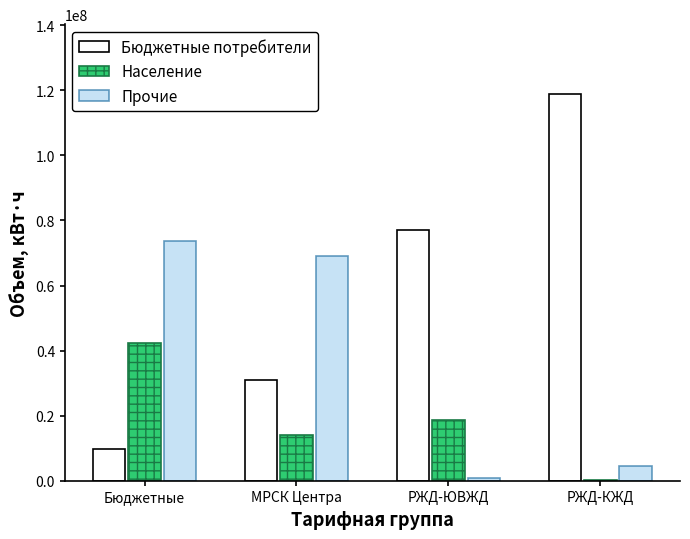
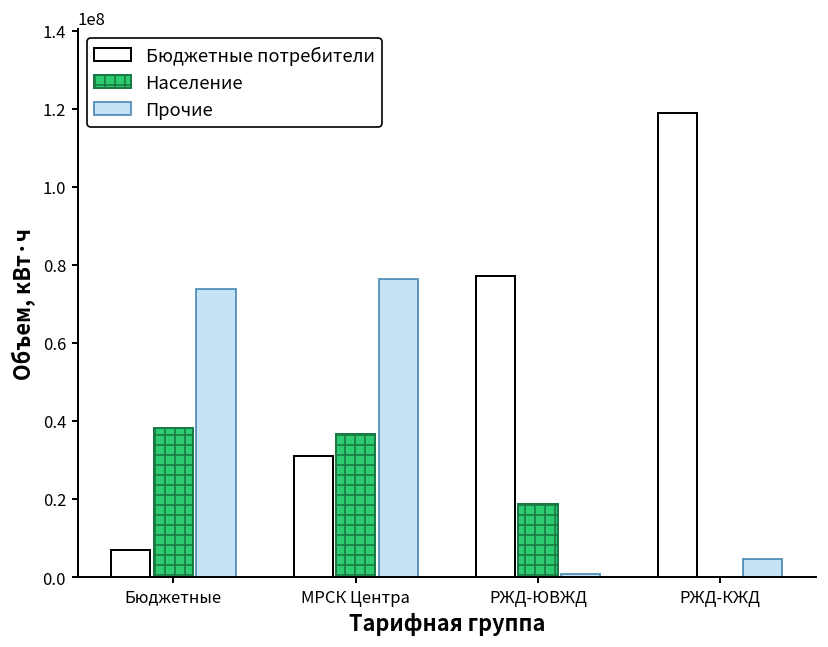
  {
    "Бюджетные потребители": {
-     "Бюджетные": 10000000,
+     "Бюджетные": 7000000,
      "МРСК Центра": 31000000,
      "РЖД-ЮВЖД": 77000000,
      "РЖД-КЖД": 119000000
    },
    "Население": {
-     "Бюджетные": 42000000,
-     "МРСК Центра": 14000000,
+     "Бюджетные": 38000000,
+     "МРСК Центра": 37000000,
      "РЖД-ЮВЖД": 19000000
    },
    "Прочие": {
      "Бюджетные": 74000000,
-     "МРСК Центра": 69000000,
+     "МРСК Центра": 76000000,
      "РЖД-ЮВЖД": 1000000,
      "РЖД-КЖД": 5000000
    }
  }
